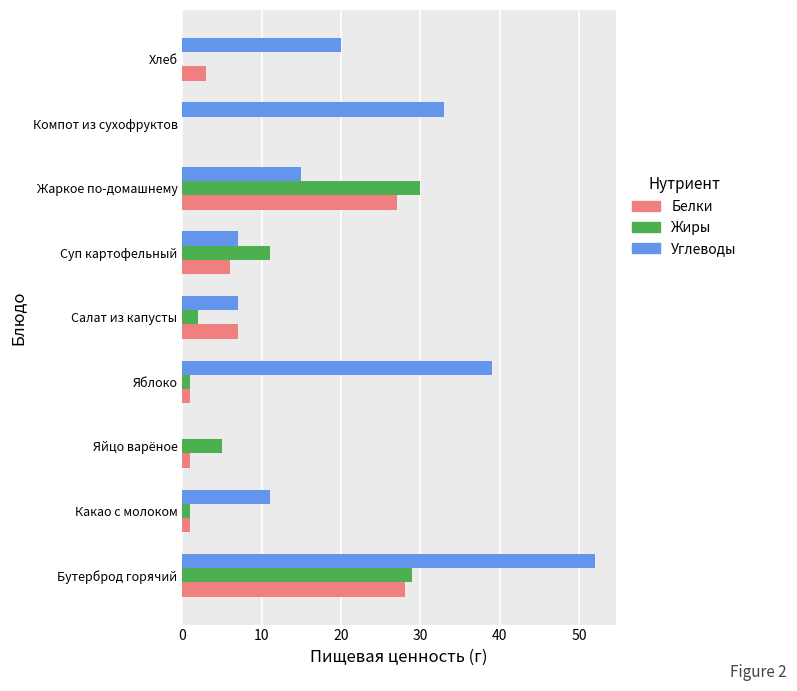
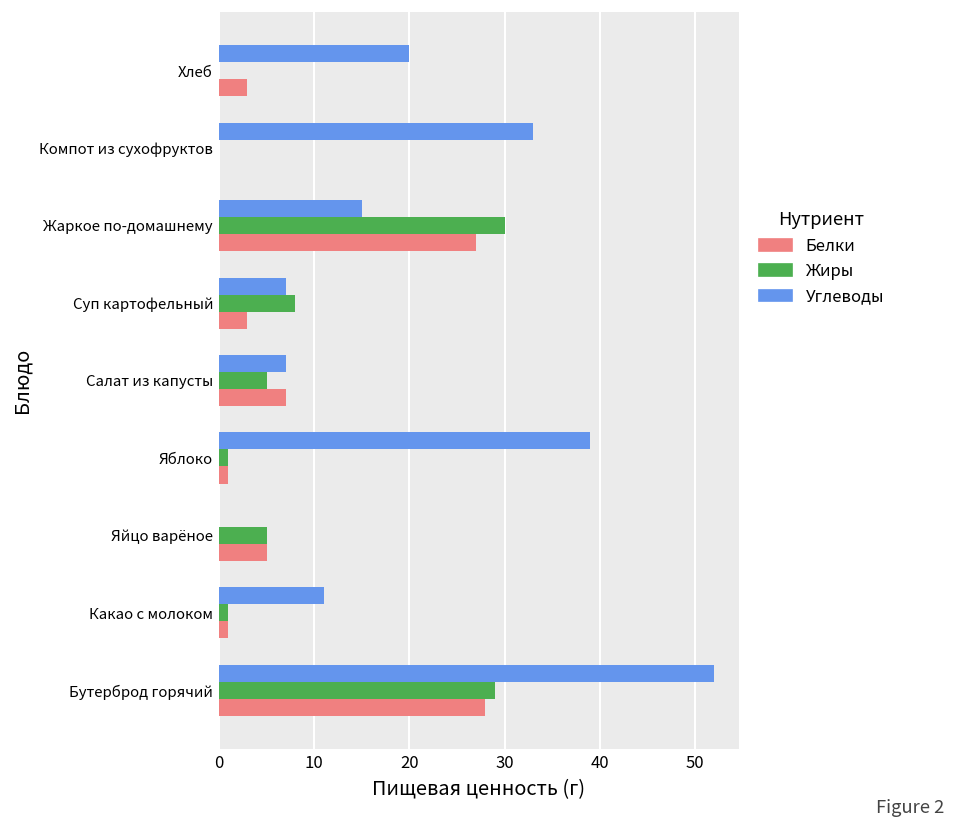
  {
    "Белки": {
      "Хлеб": 3,
      "Компот из сухофруктов": 0,
      "Жаркое по-домашнему": 27,
-     "Суп картофельный": 6,
+     "Суп картофельный": 3,
      "Салат из капусты": 7,
      "Яблоко": 1,
-     "Яйцо варёное": 1,
+     "Яйцо варёное": 5,
      "Какао с молоком": 1,
      "Бутерброд горячий": 28
    },
    "Жиры": {
      "Хлеб": 0,
      "Компот из сухофруктов": 0,
      "Жаркое по-домашнему": 30,
-     "Суп картофельный": 11,
-     "Салат из капусты": 2,
+     "Суп картофельный": 8,
+     "Салат из капусты": 5,
      "Яблоко": 1,
      "Яйцо варёное": 5,
      "Какао с молоком": 1,
      "Бутерброд горячий": 29
    },
    "Углеводы": {
      "Хлеб": 20,
      "Компот из сухофруктов": 33,
      "Жаркое по-домашнему": 15,
      "Суп картофельный": 7,
      "Салат из капусты": 7,
      "Яблоко": 39,
      "Яйцо варёное": 0,
      "Какао с молоком": 11,
      "Бутерброд горячий": 52
    }
  }
